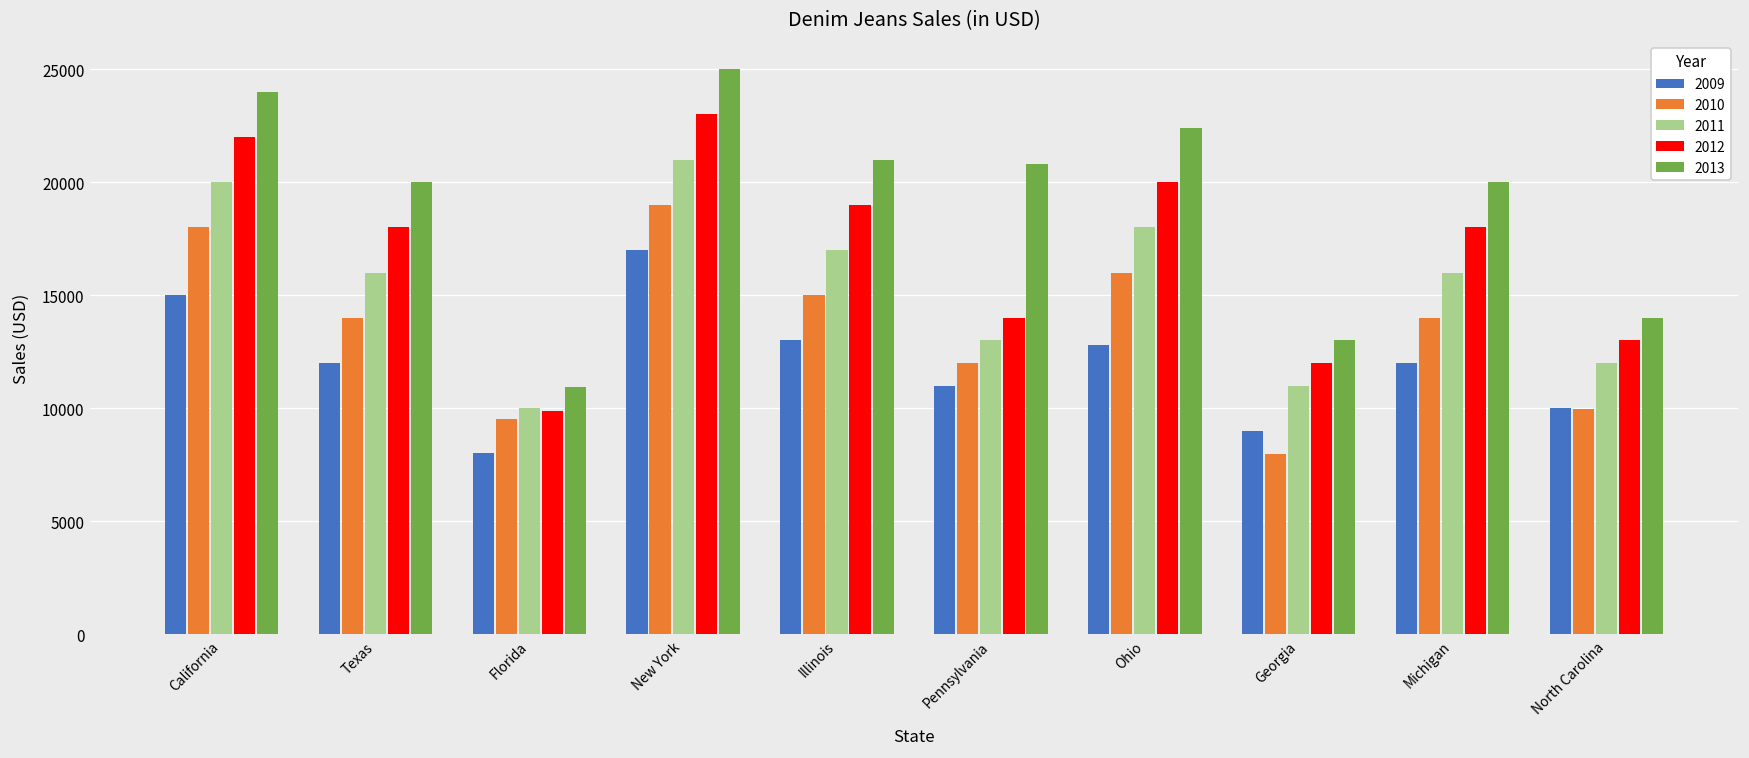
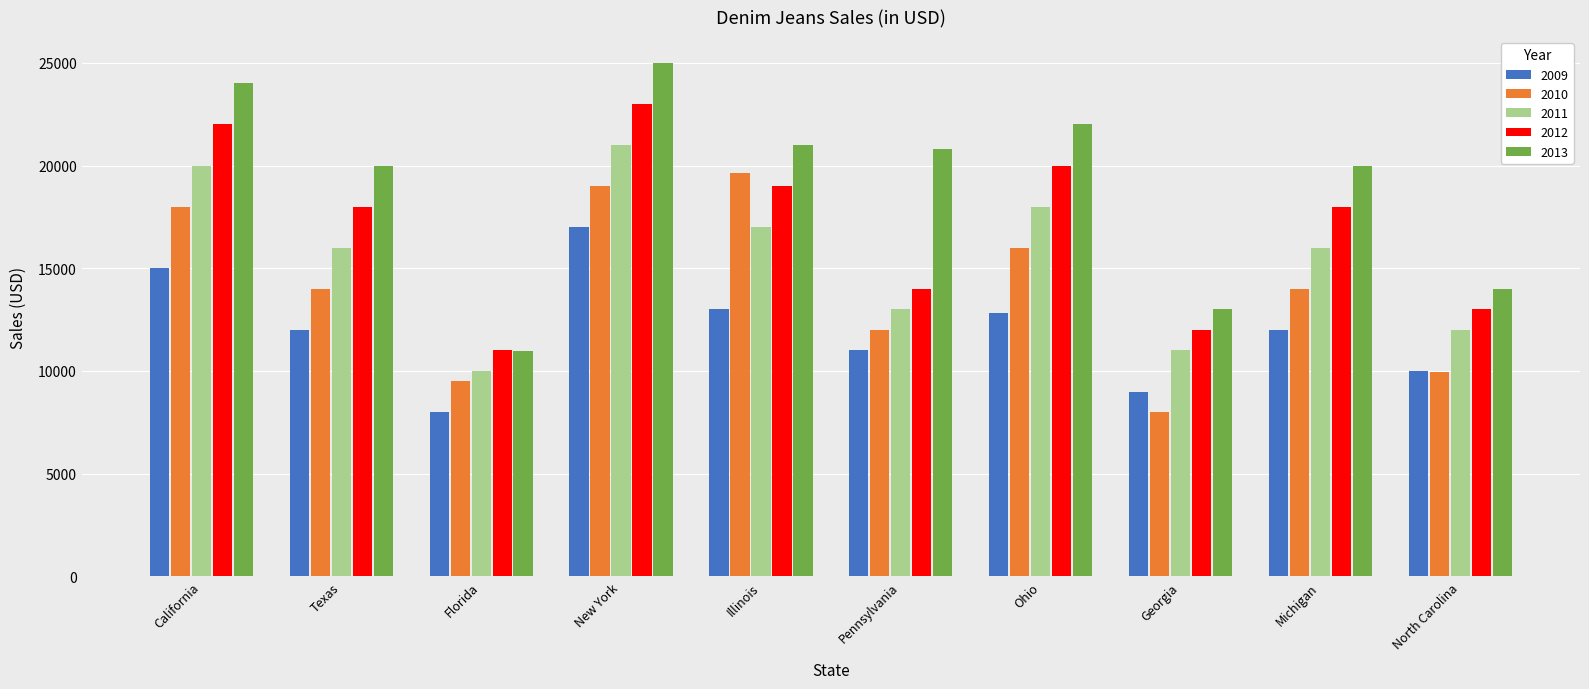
  {
    "2009": {
      "California": 15000,
      "Texas": 12000,
      "Florida": 8000,
      "New York": 17000,
      "Illinois": 13000,
      "Pennsylvania": 11000,
      "Ohio": 12800,
      "Georgia": 9000,
      "Michigan": 12000,
      "North Carolina": 10000
    },
    "2010": {
      "California": 18000,
      "Texas": 14000,
      "Florida": 9500,
      "New York": 19000,
-     "Illinois": 15000,
+     "Illinois": 19600,
      "Pennsylvania": 12000,
      "Ohio": 16000,
      "Georgia": 8000,
      "Michigan": 14000,
      "North Carolina": 10000
    },
    "2011": {
      "California": 20000,
      "Texas": 16000,
      "Florida": 10000,
      "New York": 21000,
      "Illinois": 17000,
      "Pennsylvania": 13000,
      "Ohio": 18000,
      "Georgia": 11000,
      "Michigan": 16000,
      "North Carolina": 12000
    },
    "2012": {
      "California": 22000,
      "Texas": 18000,
-     "Florida": 9900,
+     "Florida": 11000,
      "New York": 23000,
      "Illinois": 19000,
      "Pennsylvania": 14000,
      "Ohio": 20000,
      "Georgia": 12000,
      "Michigan": 18000,
      "North Carolina": 13000
    },
    "2013": {
      "California": 24000,
      "Texas": 20000,
      "Florida": 10900,
      "New York": 25000,
      "Illinois": 21000,
      "Pennsylvania": 20800,
-     "Ohio": 22400,
+     "Ohio": 22000,
      "Georgia": 13000,
      "Michigan": 20000,
      "North Carolina": 14000
    }
  }
